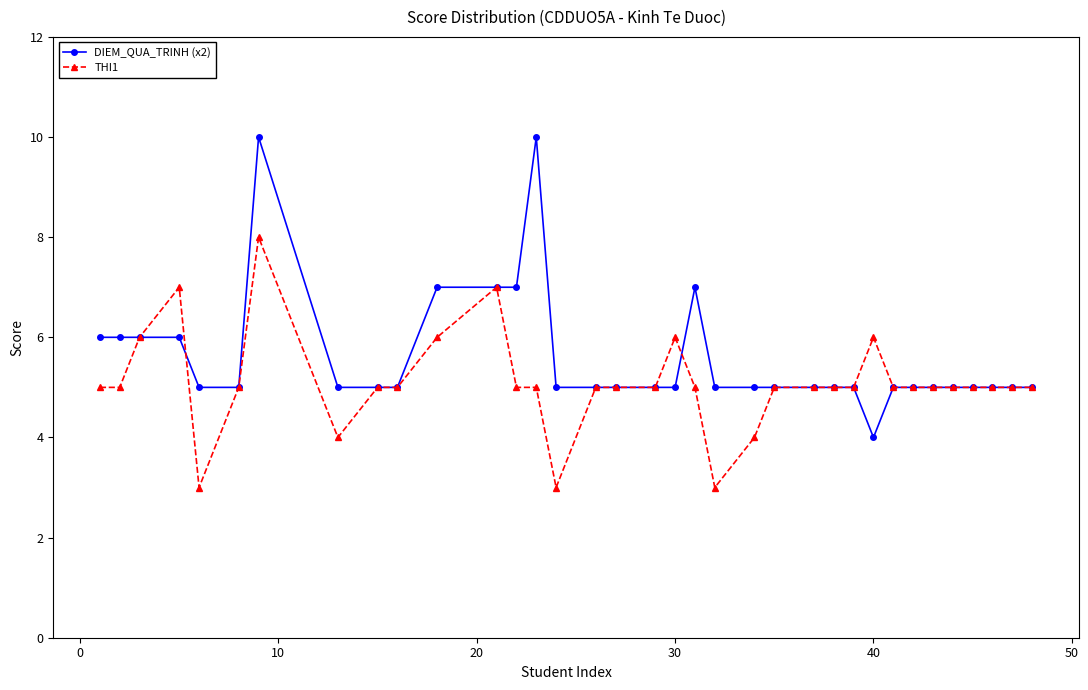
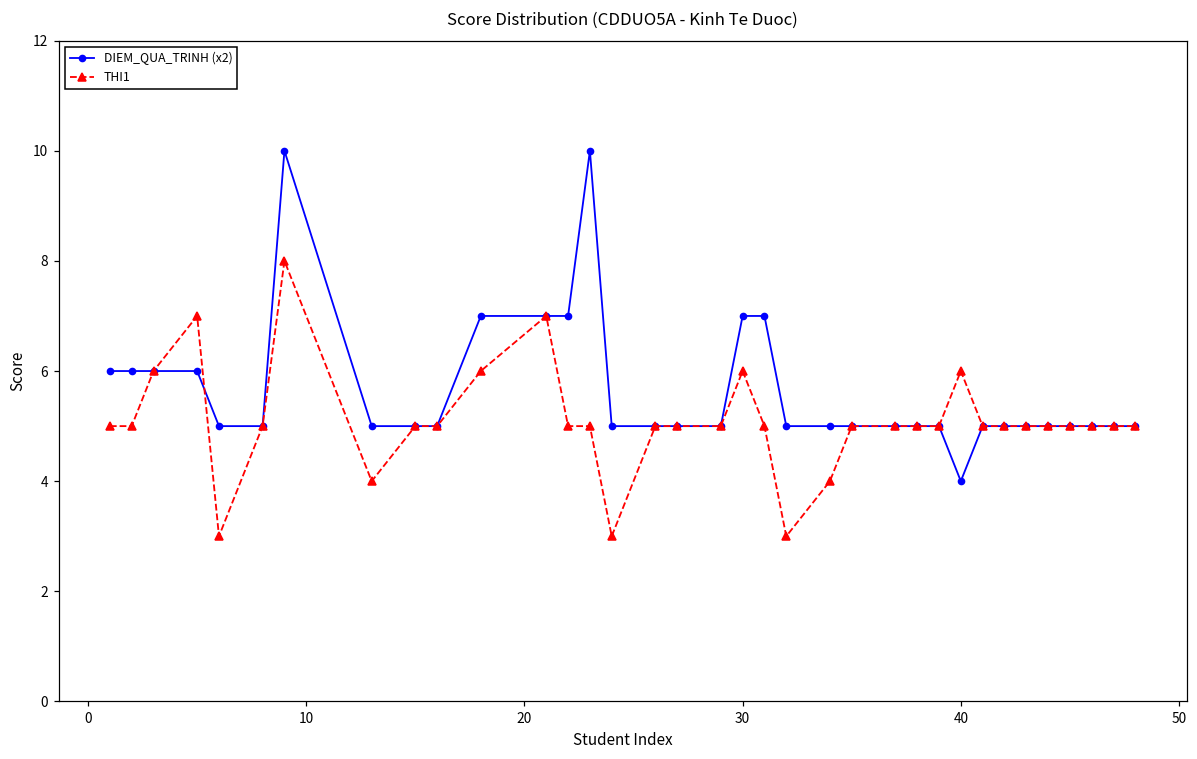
  {
    "DIEM_QUA_TRINH (x2)": {
-     "30": 5,
+     "30": 7,
      "40": 4
    },
    "THI1": {
      "30": 6,
      "40": 6
    }
  }
